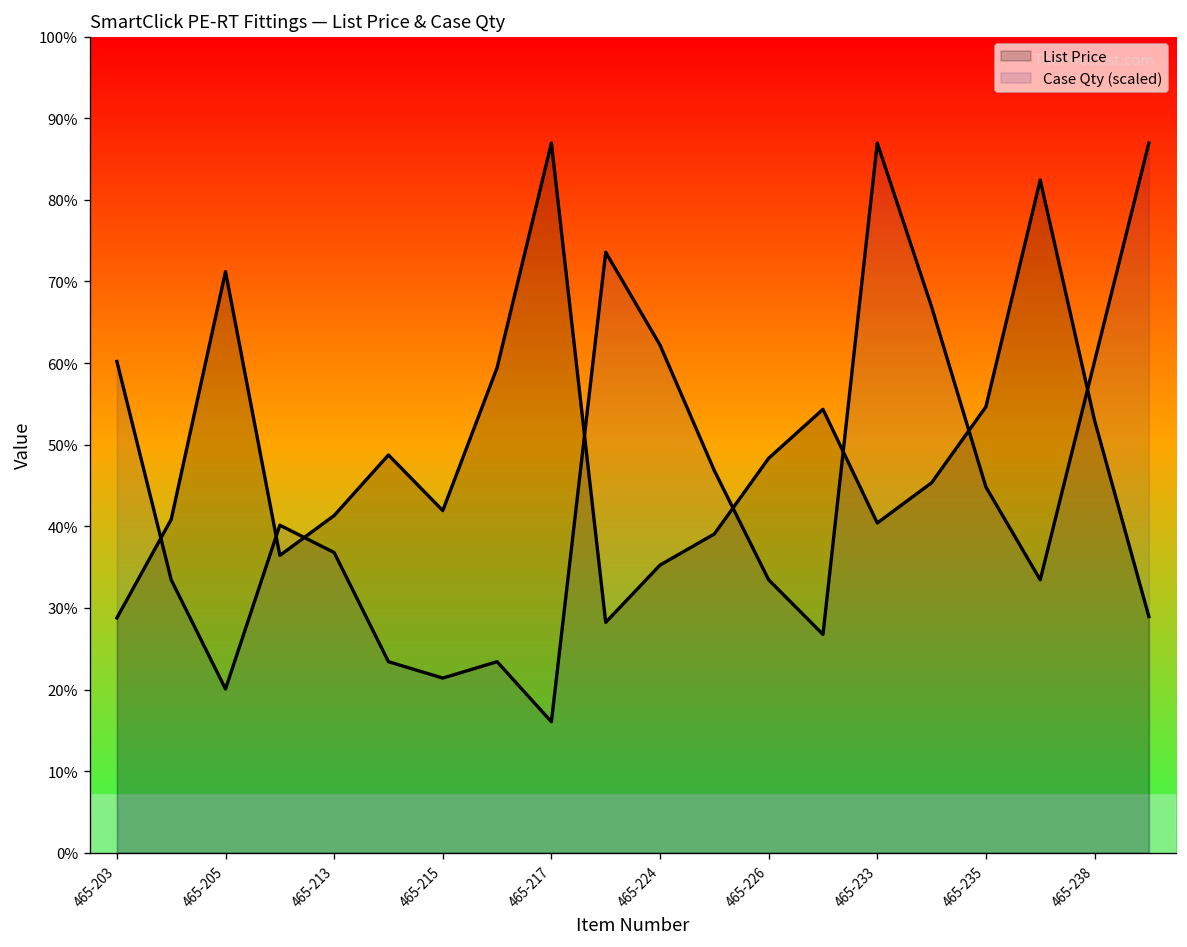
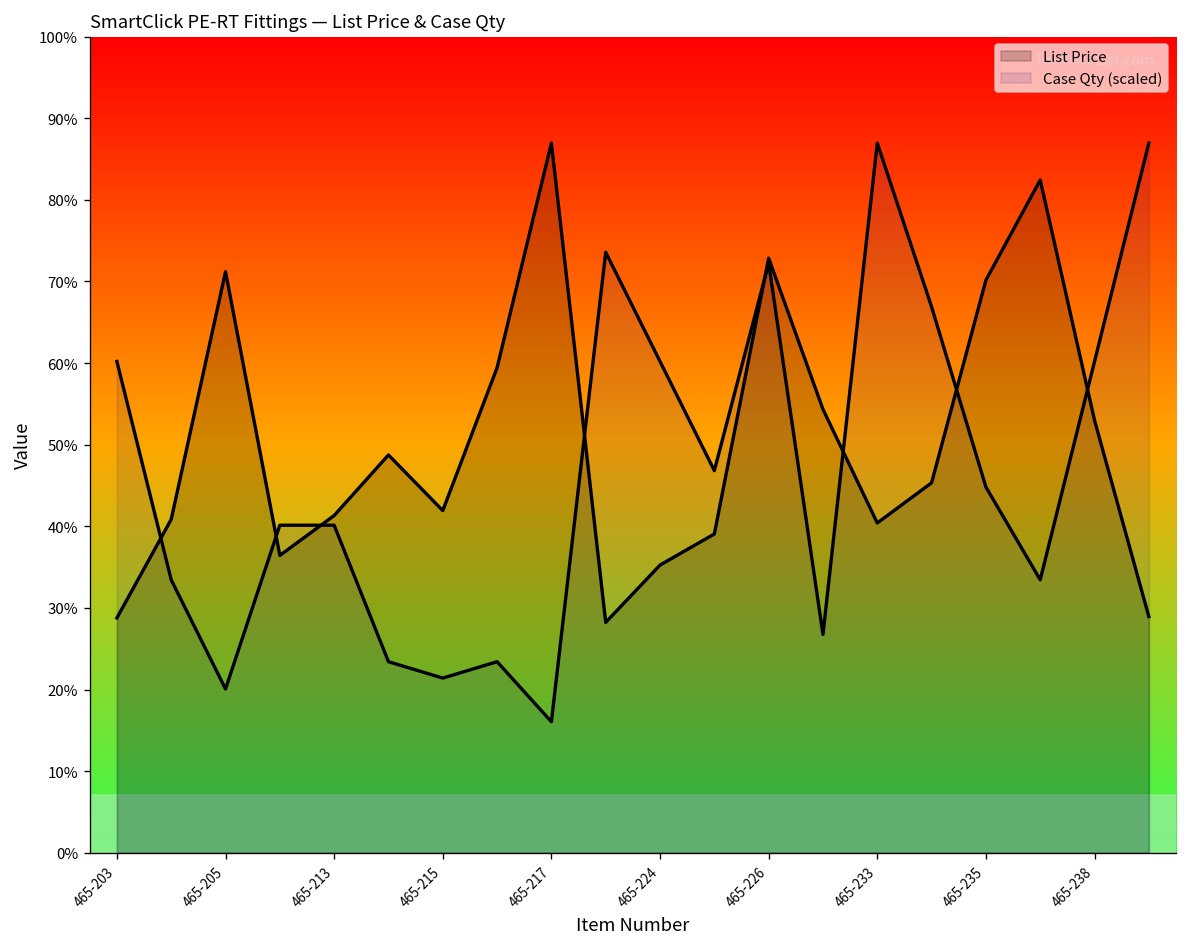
  {
    "List Price": {
      "465-203": "29%",
      "465-205": "71%",
      "465-213": "41%",
      "465-215": "42%",
      "465-217": "87%",
      "465-224": "35%",
-     "465-226": "48%",
+     "465-226": "73%",
      "465-233": "40%",
-     "465-235": "55%",
+     "465-235": "70%",
      "465-238": "53%"
    },
    "Case Qty (scaled)": {
      "465-203": "60%",
      "465-205": "20%",
-     "465-213": "37%",
+     "465-213": "40%",
      "465-215": "21%",
      "465-217": "16%",
-     "465-224": "62%",
-     "465-226": "33%",
+     "465-224": "60%",
+     "465-226": "72%",
      "465-233": "87%",
      "465-235": "45%",
      "465-238": "60%"
    }
  }
